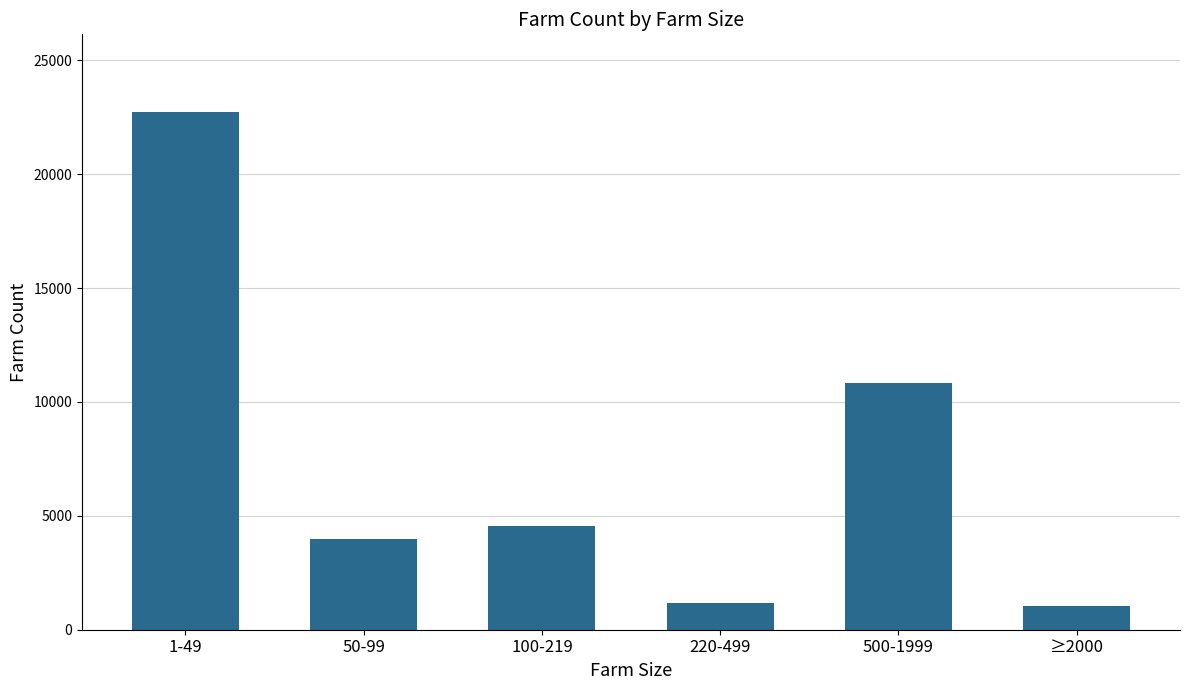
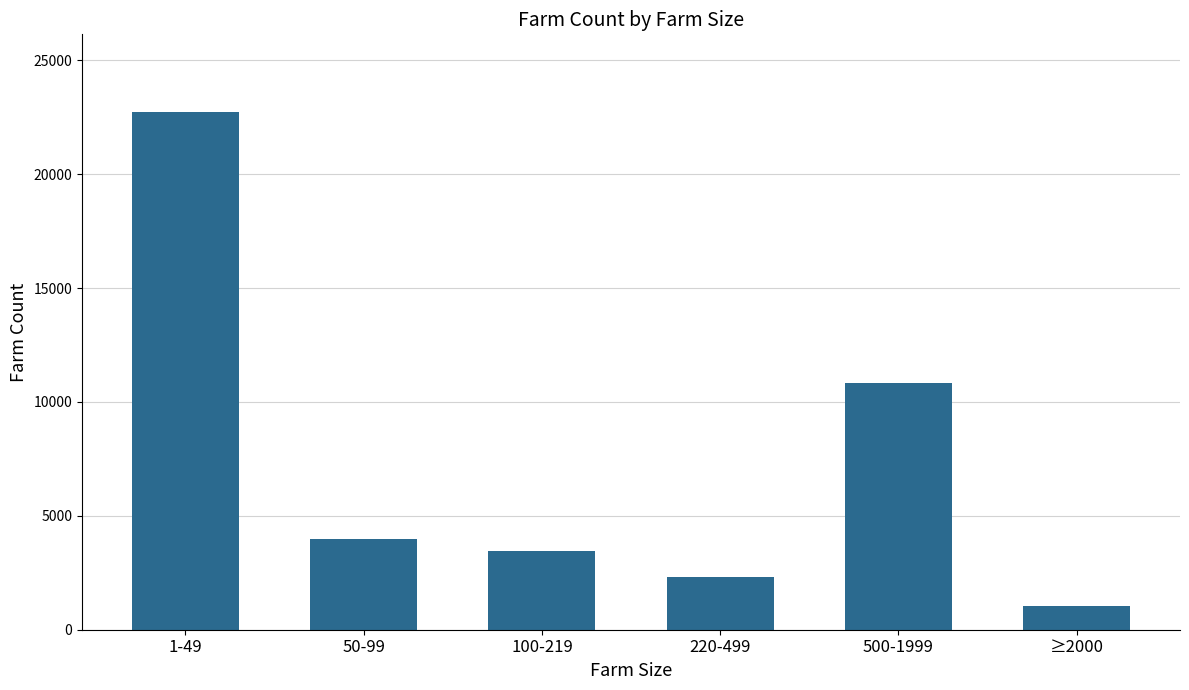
  {
    "1-49": 22700,
    "50-99": 4000,
-   "100-219": 4500,
-   "220-499": 1200,
+   "100-219": 3500,
+   "220-499": 2300,
    "500-1999": 10800,
    "≥2000": 1000
  }
